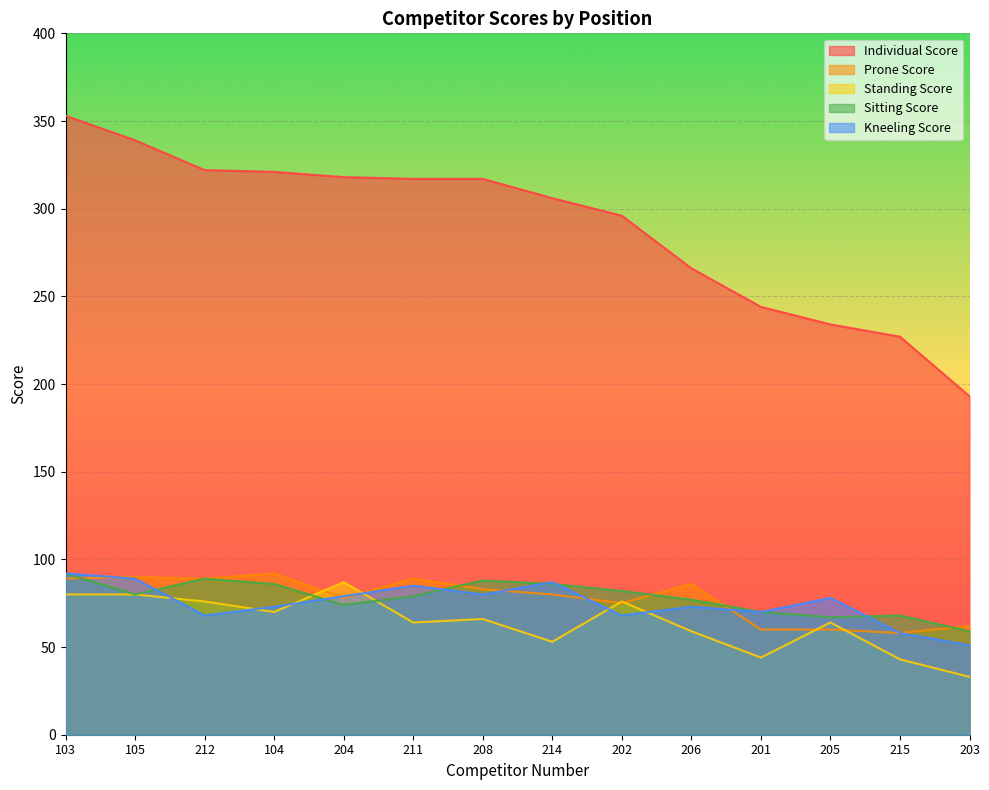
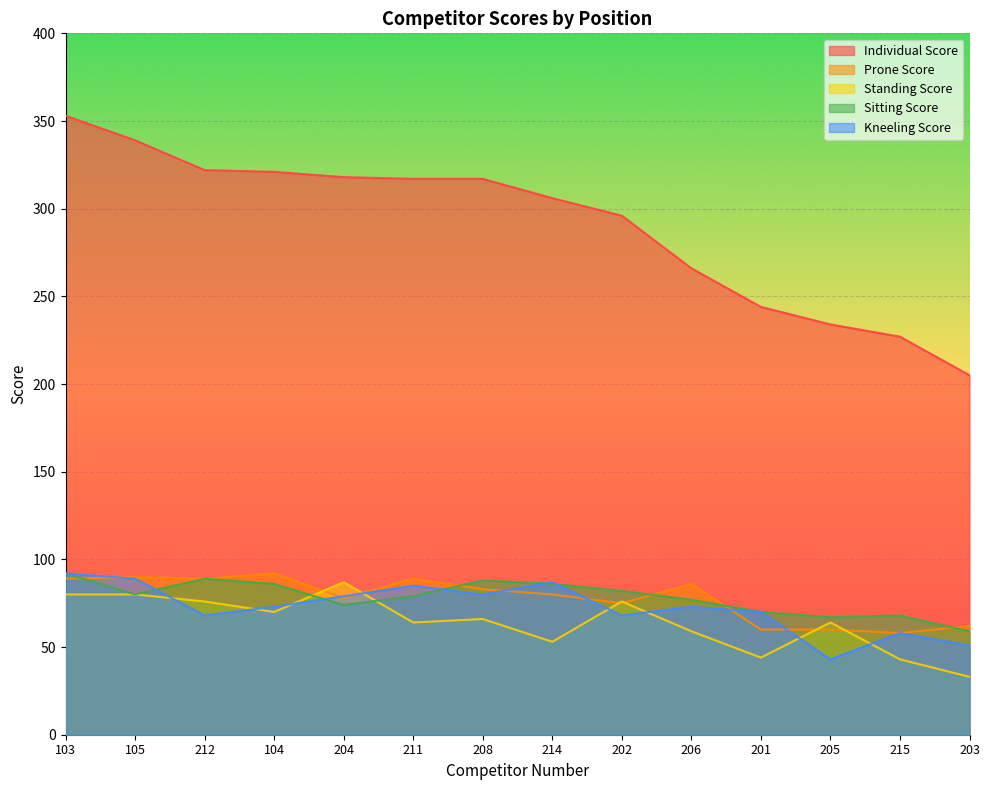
  {
    "Individual Score": {
      "103": 353,
      "105": 339,
      "212": 322,
      "104": 321,
      "204": 318,
      "211": 317,
      "208": 317,
      "214": 306,
      "202": 296,
      "206": 266,
      "201": 244,
      "205": 234,
      "215": 227,
-     "203": 193
+     "203": 205
    },
    "Sitting Score": {
      "104": 86,
      "204": 74,
      "211": 79,
      "208": 88,
      "202": 82,
      "206": 77,
      "205": 67,
      "215": 68,
      "203": 59
    },
    "Kneeling Score": {
      "212": 68,
      "104": 73,
      "211": 85,
      "208": 80,
      "202": 68,
      "206": 73,
-     "205": 78,
+     "205": 43,
      "203": 51
    }
  }
